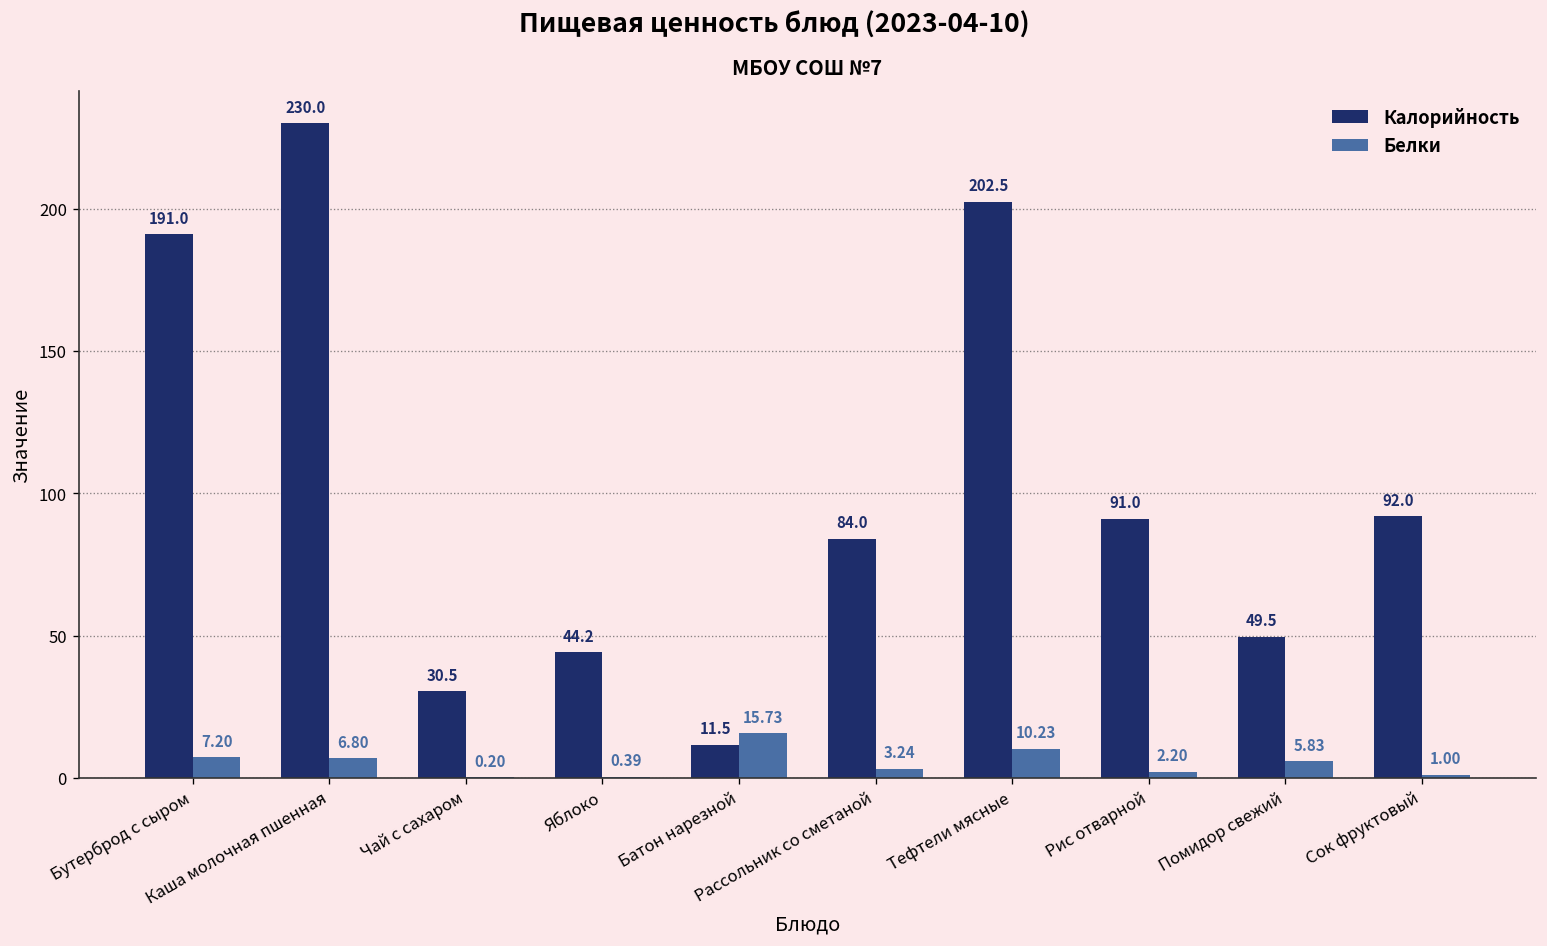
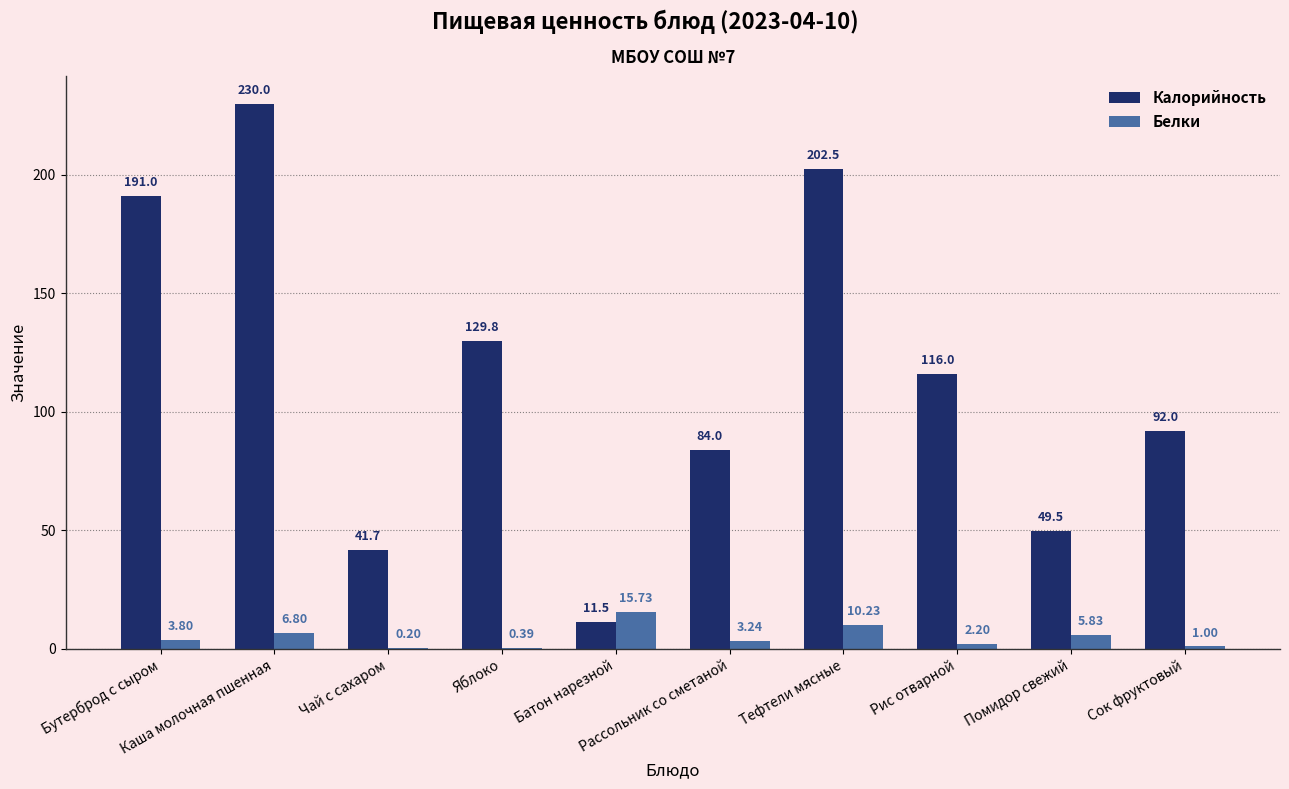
  {
    "Калорийность": {
      "Бутерброд с сыром": 191.0,
      "Каша молочная пшенная": 230.0,
-     "Чай с сахаром": 30.5,
-     "Яблоко": 44.2,
+     "Чай с сахаром": 41.7,
+     "Яблоко": 129.8,
      "Батон нарезной": 11.5,
      "Рассольник со сметаной": 84.0,
      "Тефтели мясные": 202.5,
-     "Рис отварной": 91.0,
+     "Рис отварной": 116.0,
      "Помидор свежий": 49.5,
      "Сок фруктовый": 92.0
    },
    "Белки": {
-     "Бутерброд с сыром": 7.20,
+     "Бутерброд с сыром": 3.80,
      "Каша молочная пшенная": 6.80,
      "Чай с сахаром": 0.20,
      "Яблоко": 0.39,
      "Батон нарезной": 15.73,
      "Рассольник со сметаной": 3.24,
      "Тефтели мясные": 10.23,
      "Рис отварной": 2.20,
      "Помидор свежий": 5.83,
      "Сок фруктовый": 1.00
    }
  }
